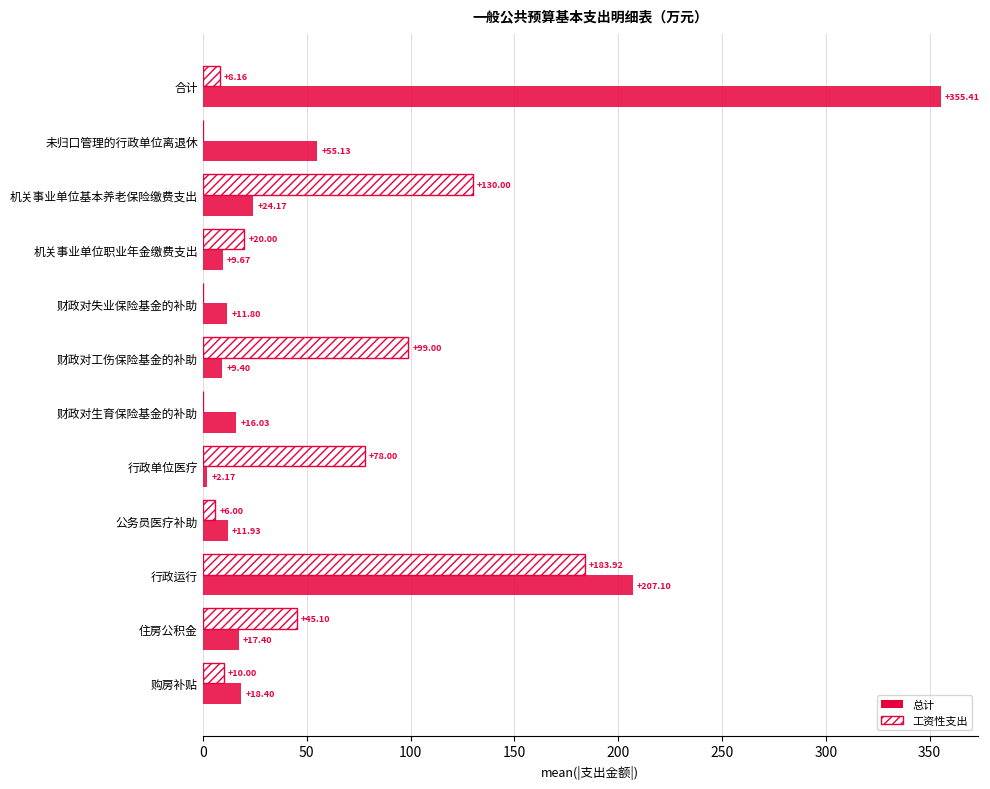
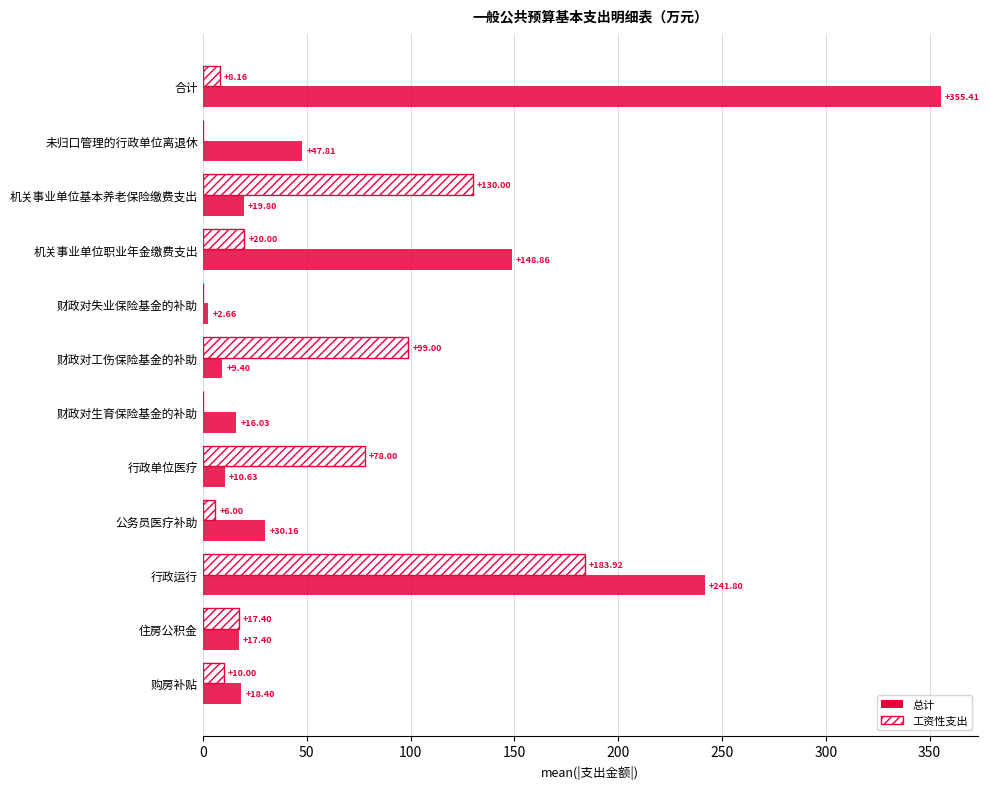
  {
    "总计": {
      "合计": "+355.41",
-     "未归口管理的行政单位离退休": "+55.13",
-     "机关事业单位基本养老保险缴费支出": "+24.17",
-     "机关事业单位职业年金缴费支出": "+9.67",
-     "财政对失业保险基金的补助": "+11.80",
+     "未归口管理的行政单位离退休": "+47.81",
+     "机关事业单位基本养老保险缴费支出": "+19.80",
+     "机关事业单位职业年金缴费支出": "+148.86",
+     "财政对失业保险基金的补助": "+2.66",
      "财政对工伤保险基金的补助": "+9.40",
      "财政对生育保险基金的补助": "+16.03",
-     "行政单位医疗": "+2.17",
-     "公务员医疗补助": "+11.93",
-     "行政运行": "+207.10",
+     "行政单位医疗": "+10.63",
+     "公务员医疗补助": "+30.16",
+     "行政运行": "+241.80",
      "住房公积金": "+17.40",
      "购房补贴": "+18.40"
    },
    "工资性支出": {
      "合计": "+8.16",
      "机关事业单位基本养老保险缴费支出": "+130.00",
      "机关事业单位职业年金缴费支出": "+20.00",
      "财政对工伤保险基金的补助": "+99.00",
      "行政单位医疗": "+78.00",
      "公务员医疗补助": "+6.00",
      "行政运行": "+183.92",
-     "住房公积金": "+45.10",
+     "住房公积金": "+17.40",
      "购房补贴": "+10.00"
    }
  }
